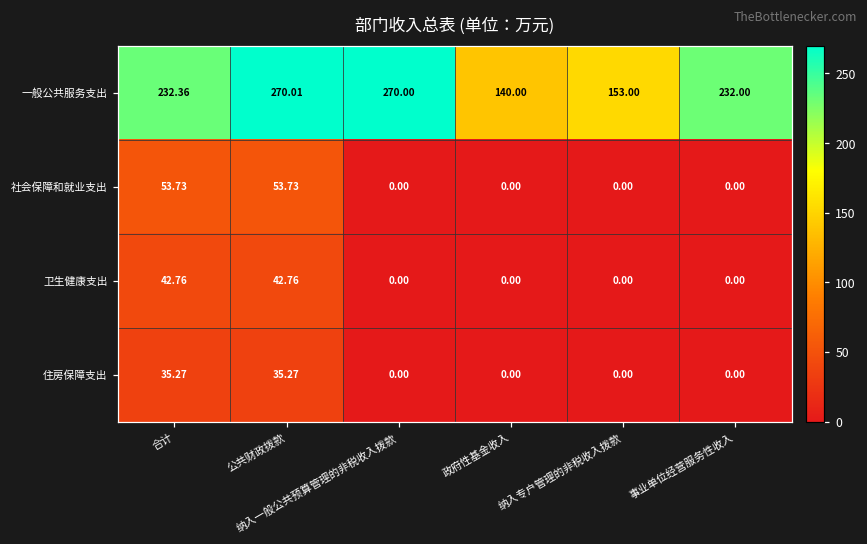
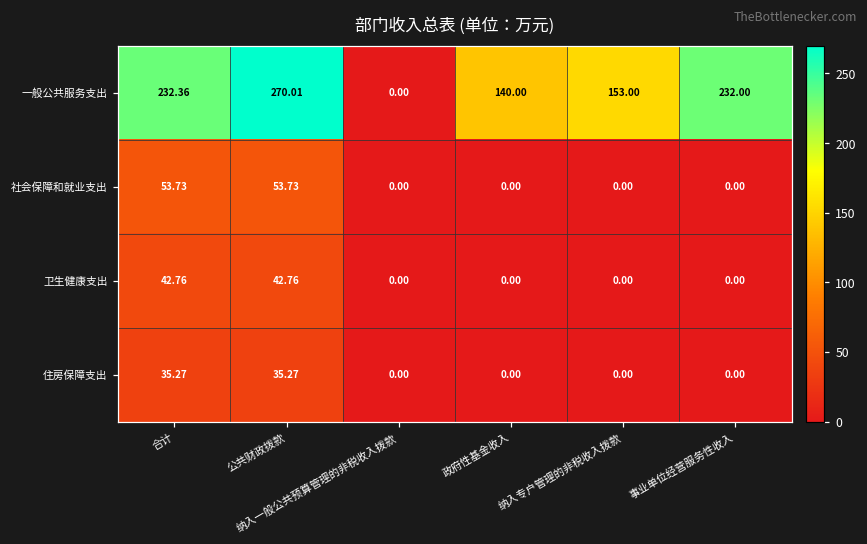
  {
    "一般公共服务支出": {
      "合计": 232.36,
      "公共财政拨款": 270.01,
-     "纳入一般公共预算管理的非税收入拨款": 270.00,
+     "纳入一般公共预算管理的非税收入拨款": 0.00,
      "政府性基金收入": 140.00,
      "纳入专户管理的非税收入拨款": 153.00,
      "事业单位经营服务性收入": 232.00
    },
    "社会保障和就业支出": {
      "合计": 53.73,
      "公共财政拨款": 53.73,
      "纳入一般公共预算管理的非税收入拨款": 0.00,
      "政府性基金收入": 0.00,
      "纳入专户管理的非税收入拨款": 0.00,
      "事业单位经营服务性收入": 0.00
    },
    "卫生健康支出": {
      "合计": 42.76,
      "公共财政拨款": 42.76,
      "纳入一般公共预算管理的非税收入拨款": 0.00,
      "政府性基金收入": 0.00,
      "纳入专户管理的非税收入拨款": 0.00,
      "事业单位经营服务性收入": 0.00
    },
    "住房保障支出": {
      "合计": 35.27,
      "公共财政拨款": 35.27,
      "纳入一般公共预算管理的非税收入拨款": 0.00,
      "政府性基金收入": 0.00,
      "纳入专户管理的非税收入拨款": 0.00,
      "事业单位经营服务性收入": 0.00
    }
  }
